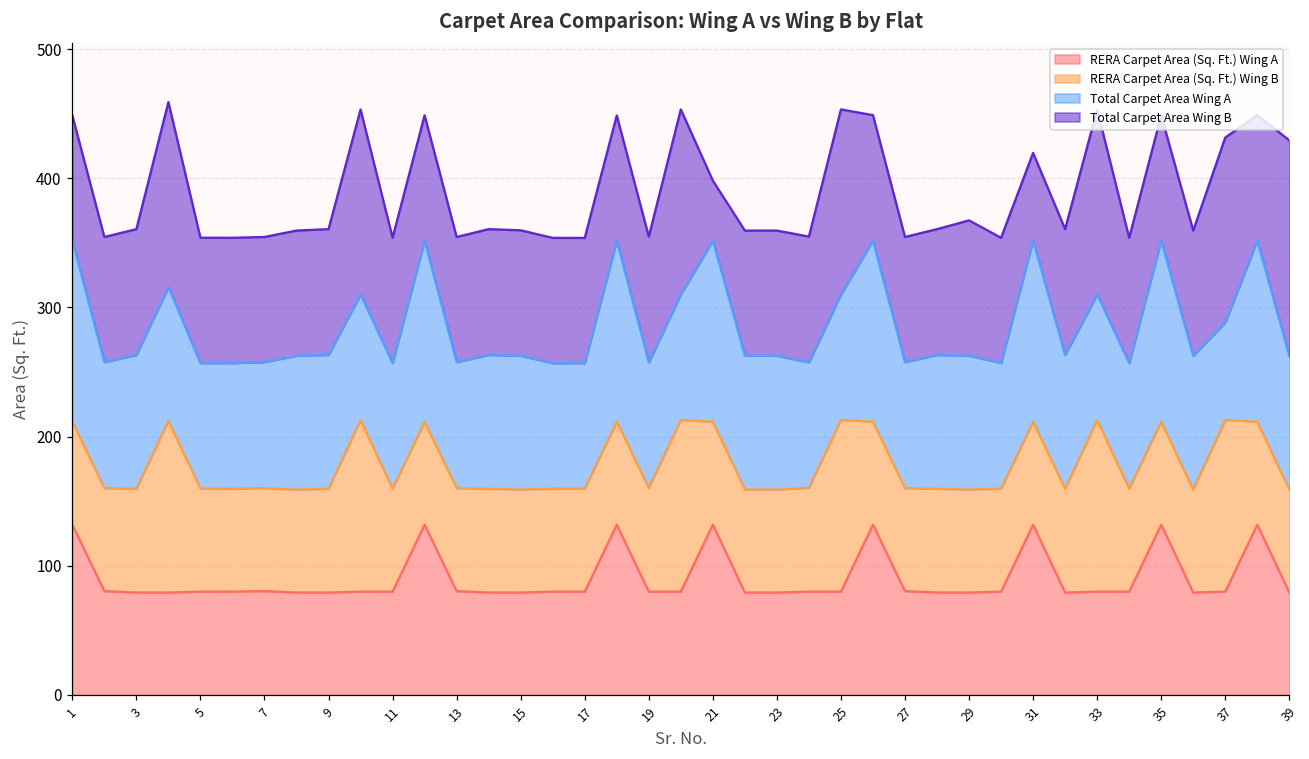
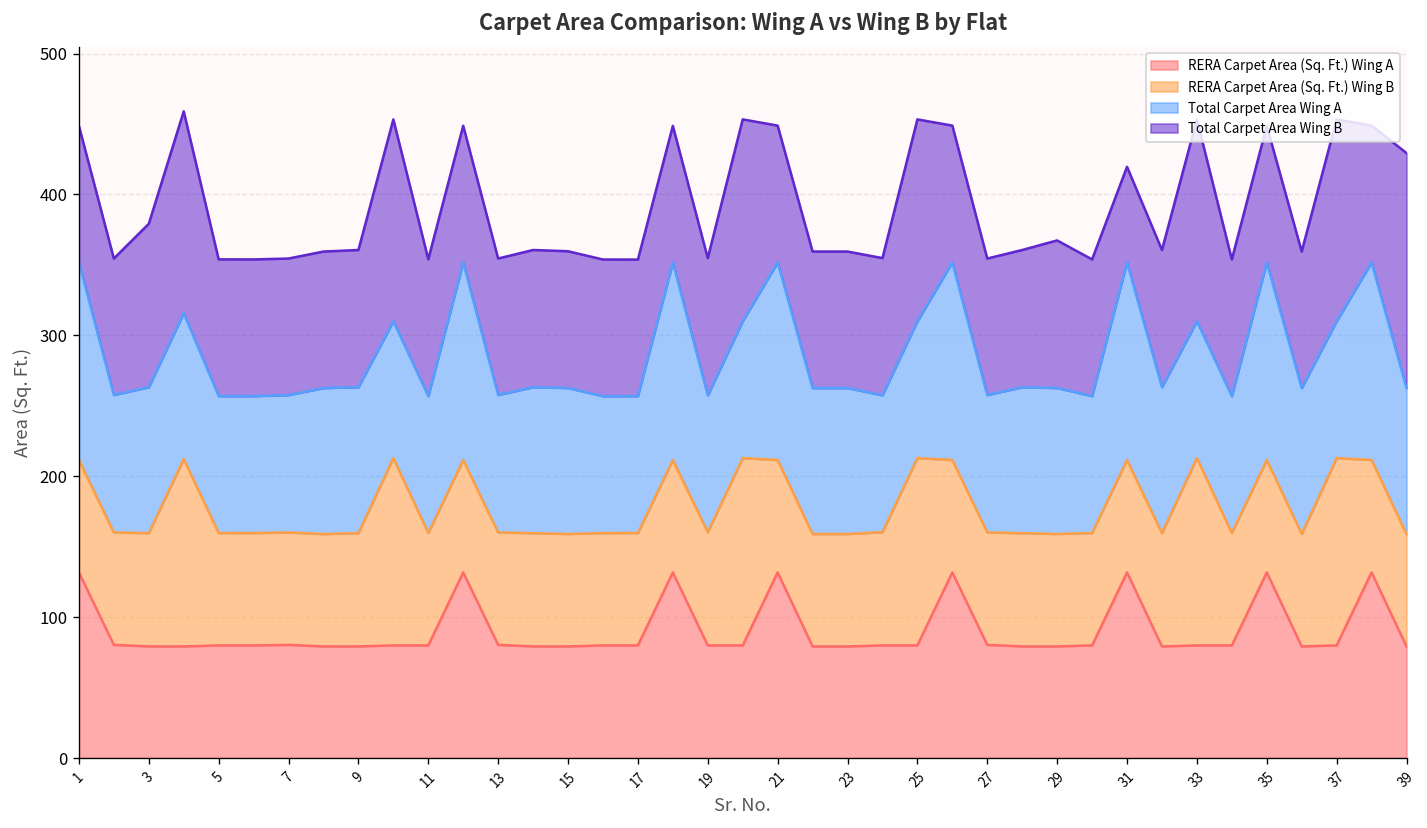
  {
    "Total Carpet Area Wing A": {
      "1": 140,
      "3": 104,
      "5": 97,
      "7": 98,
      "9": 104,
      "11": 97,
      "13": 98,
      "15": 104,
      "17": 97,
      "19": 97,
      "21": 140,
      "23": 104,
      "25": 97,
      "27": 98,
      "29": 104,
      "31": 140,
      "33": 97,
      "35": 140,
-     "37": 75,
+     "37": 97,
      "39": 104
    },
    "Total Carpet Area Wing B": {
      "1": 97,
-     "3": 97,
+     "3": 116,
      "5": 97,
      "7": 97,
      "9": 97,
      "11": 97,
      "13": 97,
      "15": 97,
      "17": 97,
      "19": 97,
-     "21": 46,
+     "21": 97,
      "23": 97,
      "25": 143,
      "27": 97,
      "29": 105,
      "31": 68,
      "39": 167
    }
  }
